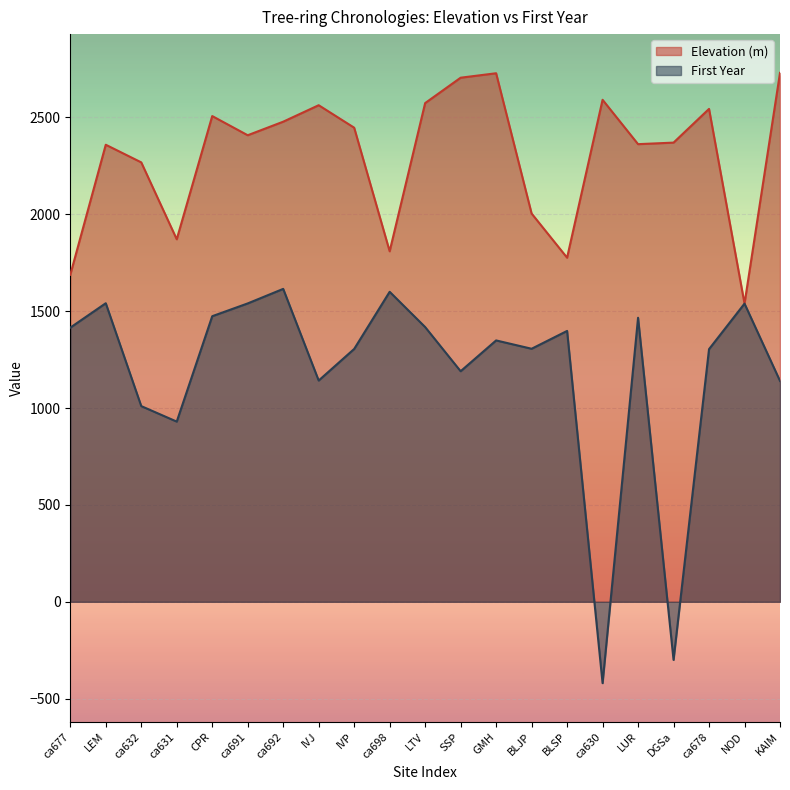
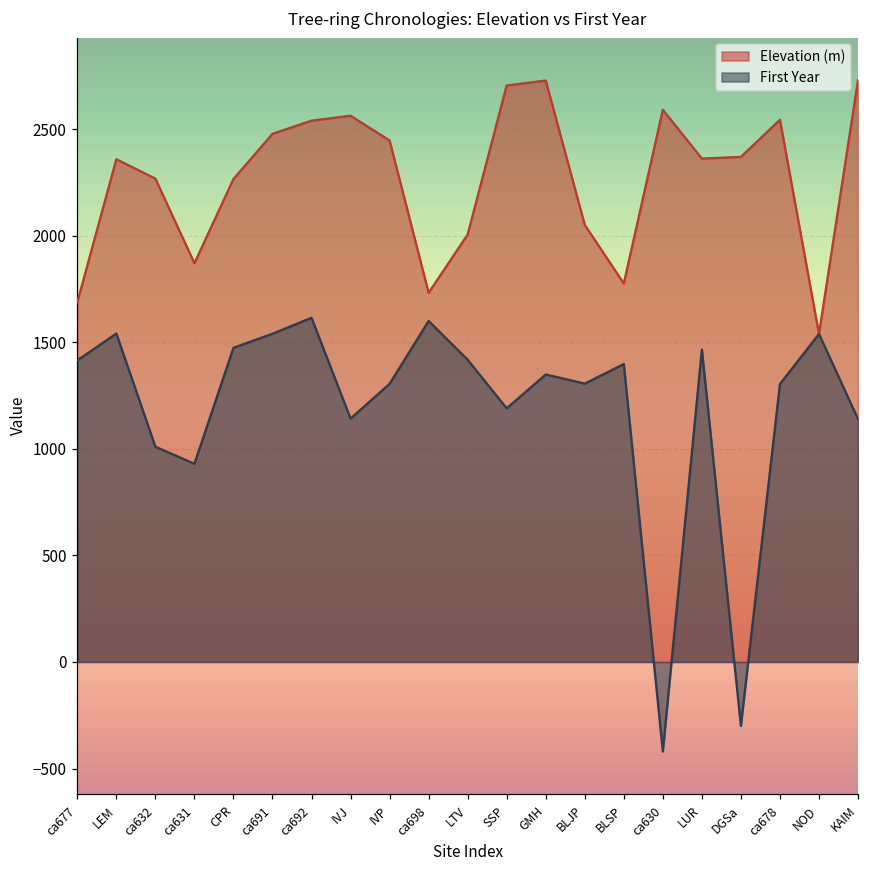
  {
    "Elevation (m)": {
      "ca677": 1690,
      "LEM": 2360,
      "ca632": 2270,
      "ca631": 1870,
-     "CPR": 2510,
-     "ca691": 2410,
-     "ca692": 2480,
+     "CPR": 2270,
+     "ca691": 2480,
+     "ca692": 2540,
      "IVJ": 2560,
      "IVP": 2450,
-     "ca698": 1810,
-     "LTV": 2570,
+     "ca698": 1730,
+     "LTV": 2010,
      "SSP": 2710,
      "GMH": 2730,
-     "BLJP": 2000,
+     "BLJP": 2050,
      "BLSP": 1780,
      "ca630": 2590,
      "LUR": 2360,
      "DGSa": 2370,
      "ca678": 2540,
      "KAIM": 2730
    }
  }
